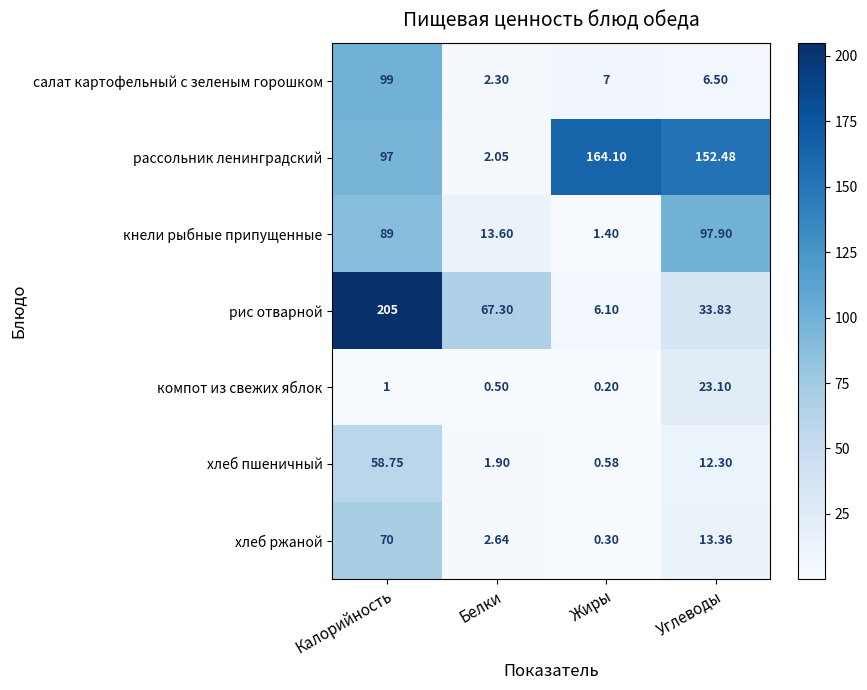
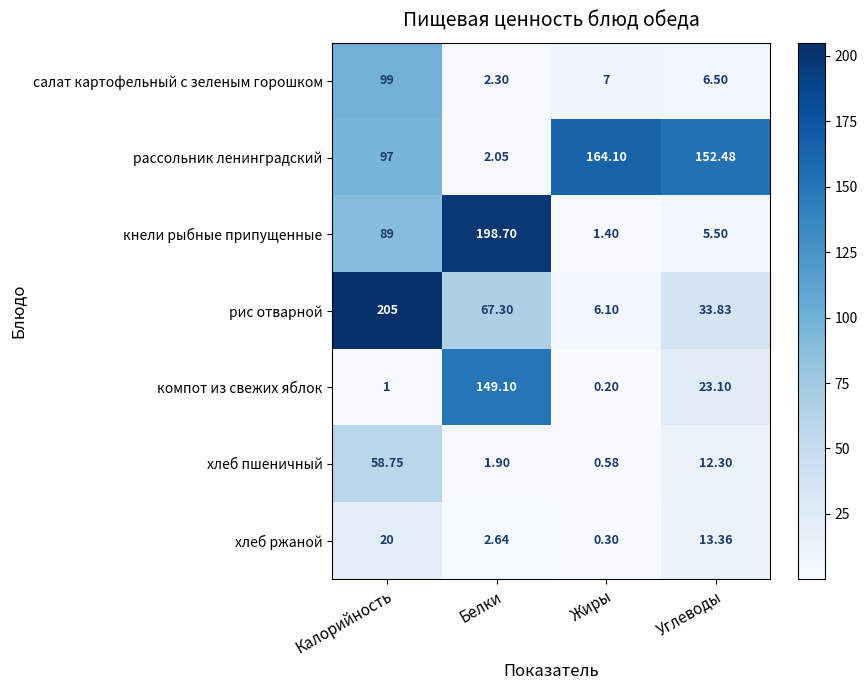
  {
    "салат картофельный с зеленым горошком": {
      "Калорийность": 99,
      "Белки": 2.30,
      "Жиры": 7,
      "Углеводы": 6.50
    },
    "рассольник ленинградский": {
      "Калорийность": 97,
      "Белки": 2.05,
      "Жиры": 164.10,
      "Углеводы": 152.48
    },
    "кнели рыбные припущенные": {
      "Калорийность": 89,
-     "Белки": 13.60,
+     "Белки": 198.70,
      "Жиры": 1.40,
-     "Углеводы": 97.90
+     "Углеводы": 5.50
    },
    "рис отварной": {
      "Калорийность": 205,
      "Белки": 67.30,
      "Жиры": 6.10,
      "Углеводы": 33.83
    },
    "компот из свежих яблок": {
      "Калорийность": 1,
-     "Белки": 0.50,
+     "Белки": 149.10,
      "Жиры": 0.20,
      "Углеводы": 23.10
    },
    "хлеб пшеничный": {
      "Калорийность": 58.75,
      "Белки": 1.90,
      "Жиры": 0.58,
      "Углеводы": 12.30
    },
    "хлеб ржаной": {
-     "Калорийность": 70,
+     "Калорийность": 20,
      "Белки": 2.64,
      "Жиры": 0.30,
      "Углеводы": 13.36
    }
  }
